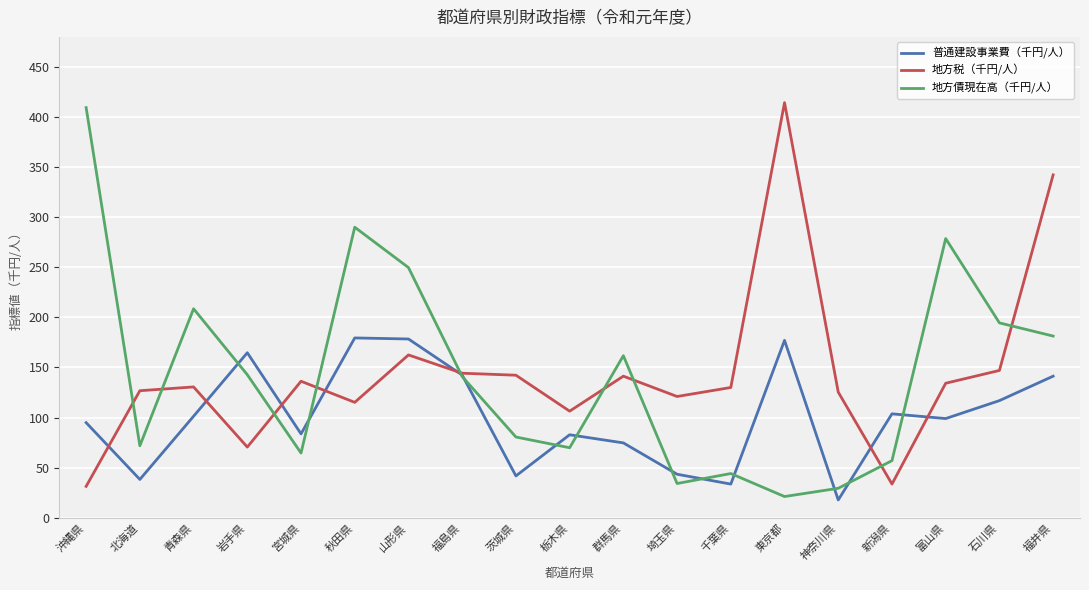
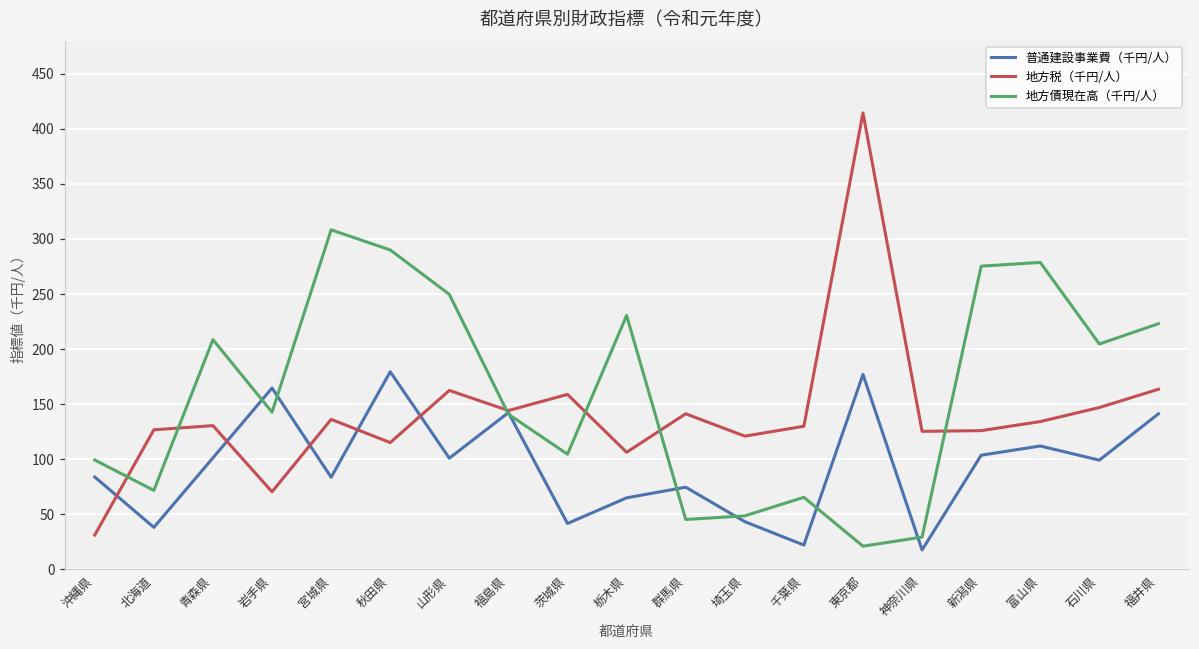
  {
    "普通建設事業費（千円/人）": {
-     "沖縄県": 95,
+     "沖縄県": 84,
      "北海道": 38,
      "青森県": 101,
      "岩手県": 165,
      "宮城県": 84,
      "秋田県": 179,
-     "山形県": 178,
+     "山形県": 101,
      "茨城県": 42,
-     "栃木県": 83,
+     "栃木県": 65,
      "群馬県": 75,
      "埼玉県": 43,
-     "千葉県": 34,
+     "千葉県": 22,
      "東京都": 177,
      "神奈川県": 18,
      "新潟県": 104,
-     "富山県": 99,
-     "石川県": 117,
+     "富山県": 112,
+     "石川県": 99,
      "福井県": 141
    },
    "地方税（千円/人）": {
      "沖縄県": 31,
      "北海道": 127,
      "青森県": 131,
      "岩手県": 71,
      "宮城県": 136,
      "秋田県": 115,
      "山形県": 162,
-     "茨城県": 142,
+     "茨城県": 159,
      "栃木県": 106,
      "群馬県": 141,
      "埼玉県": 121,
      "千葉県": 130,
      "東京都": 414,
      "神奈川県": 125,
-     "新潟県": 34,
+     "新潟県": 126,
      "富山県": 134,
      "石川県": 147,
-     "福井県": 342
+     "福井県": 164
    },
    "地方債現在高（千円/人）": {
-     "沖縄県": 409,
+     "沖縄県": 99,
      "北海道": 72,
      "青森県": 209,
      "岩手県": 143,
-     "宮城県": 65,
+     "宮城県": 308,
      "秋田県": 290,
      "山形県": 250,
-     "茨城県": 81,
-     "栃木県": 70,
-     "群馬県": 162,
-     "埼玉県": 34,
-     "千葉県": 44,
+     "茨城県": 105,
+     "栃木県": 231,
+     "群馬県": 45,
+     "埼玉県": 49,
+     "千葉県": 66,
      "東京都": 21,
      "神奈川県": 29,
-     "新潟県": 57,
+     "新潟県": 275,
      "富山県": 279,
-     "石川県": 194,
-     "福井県": 181
+     "石川県": 205,
+     "福井県": 223
    }
  }
